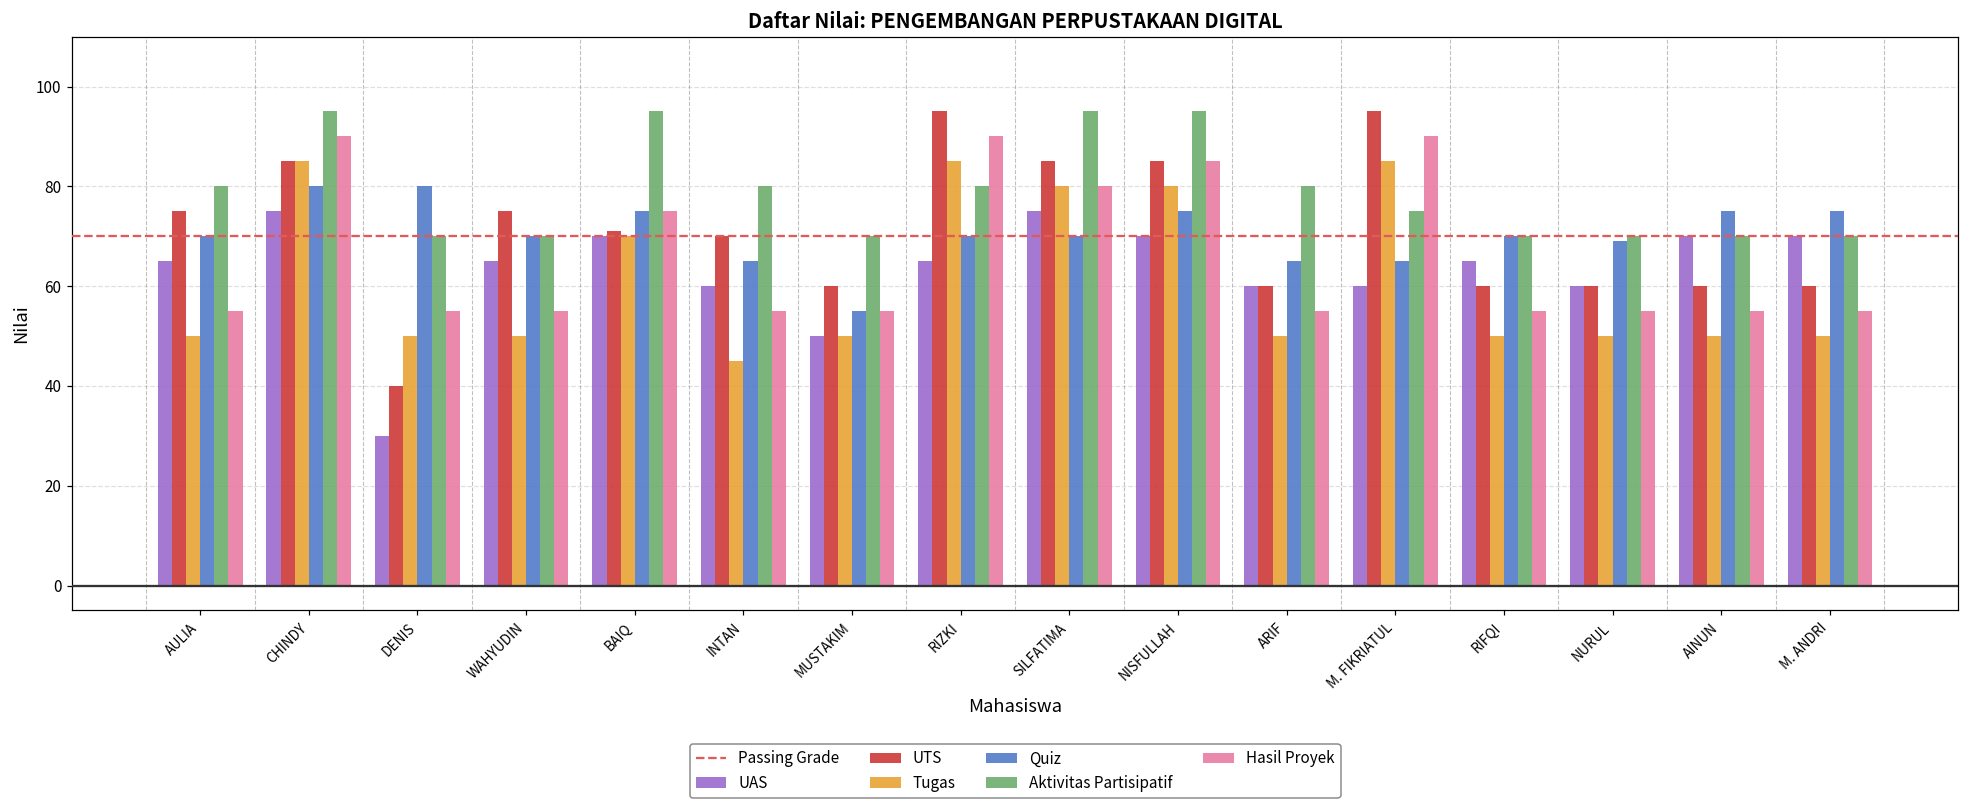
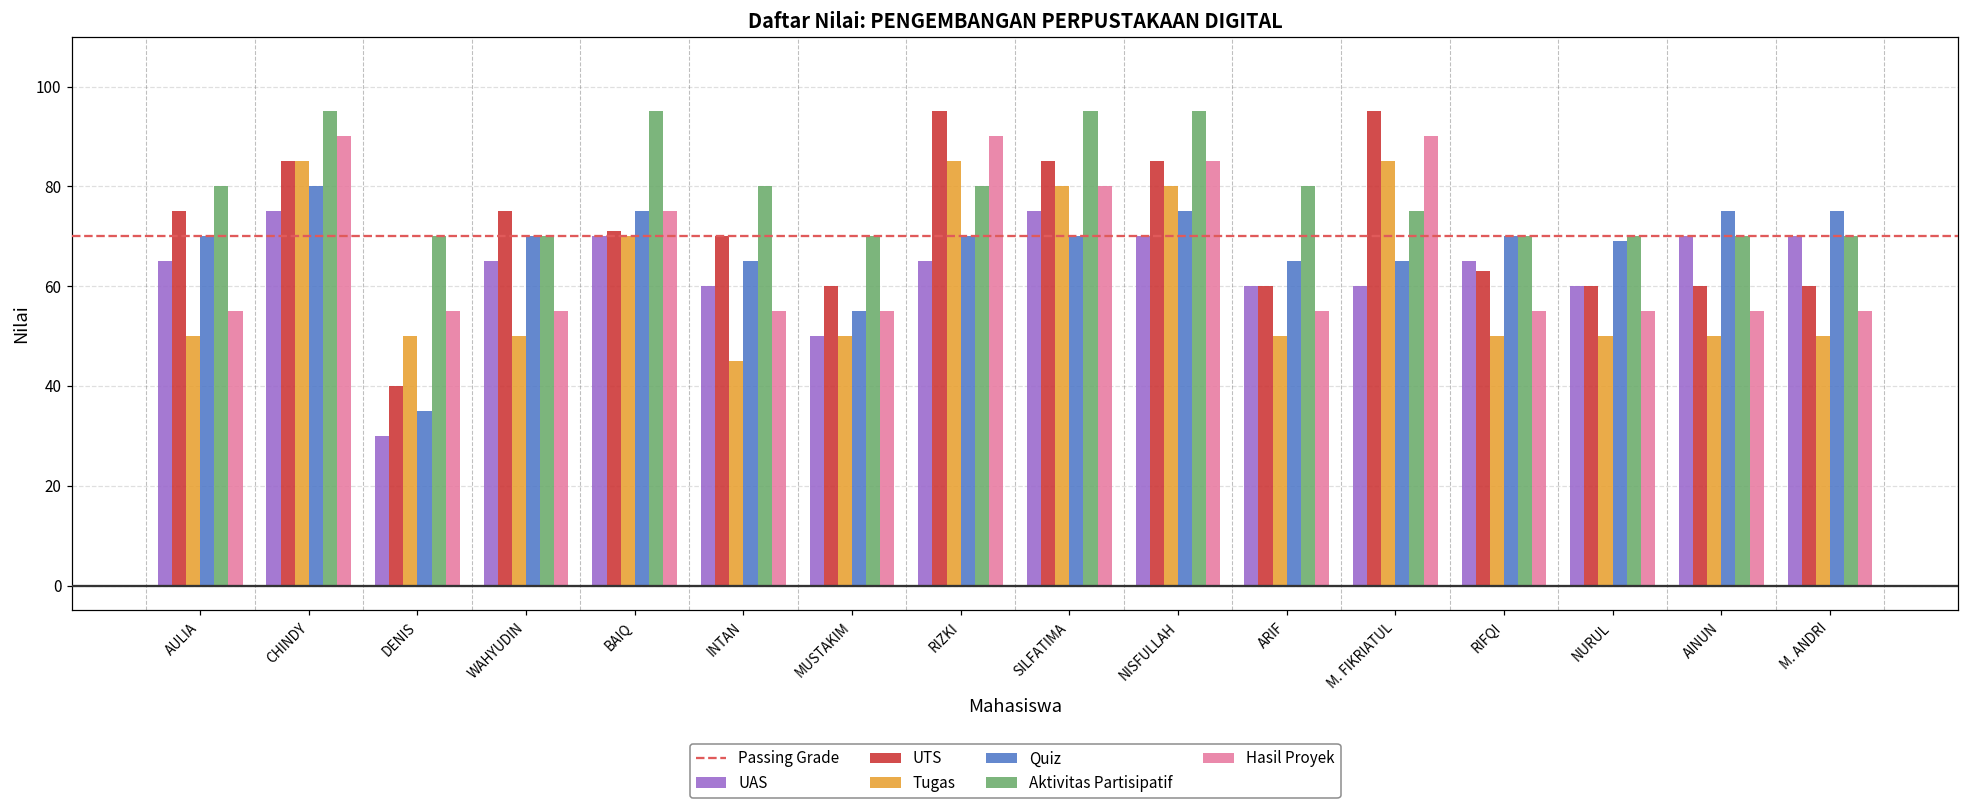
  {
    "UAS": {
      "AULIA": 65,
      "CHINDY": 75,
      "DENIS": 30,
      "WAHYUDIN": 65,
      "BAIQ": 70,
      "INTAN": 60,
      "MUSTAKIM": 50,
      "RIZKI": 65,
      "SILFATIMA": 75,
      "NISFULLAH": 70,
      "ARIF": 60,
      "M. FIKRIATUL": 60,
      "RIFQI": 65,
      "NURUL": 60,
      "AINUN": 70,
      "M. ANDRI": 70
    },
    "UTS": {
      "AULIA": 75,
      "CHINDY": 85,
      "DENIS": 40,
      "WAHYUDIN": 75,
      "BAIQ": 71,
      "INTAN": 70,
      "MUSTAKIM": 60,
      "RIZKI": 95,
      "SILFATIMA": 85,
      "NISFULLAH": 85,
      "ARIF": 60,
      "M. FIKRIATUL": 95,
-     "RIFQI": 60,
+     "RIFQI": 63,
      "NURUL": 60,
      "AINUN": 60,
      "M. ANDRI": 60
    },
    "Tugas": {
      "AULIA": 50,
      "CHINDY": 85,
      "DENIS": 50,
      "WAHYUDIN": 50,
      "BAIQ": 70,
      "INTAN": 45,
      "MUSTAKIM": 50,
      "RIZKI": 85,
      "SILFATIMA": 80,
      "NISFULLAH": 80,
      "ARIF": 50,
      "M. FIKRIATUL": 85,
      "RIFQI": 50,
      "NURUL": 50,
      "AINUN": 50,
      "M. ANDRI": 50
    },
    "Quiz": {
      "AULIA": 70,
      "CHINDY": 80,
-     "DENIS": 80,
+     "DENIS": 35,
      "WAHYUDIN": 70,
      "BAIQ": 75,
      "INTAN": 65,
      "MUSTAKIM": 55,
      "RIZKI": 70,
      "SILFATIMA": 70,
      "NISFULLAH": 75,
      "ARIF": 65,
      "M. FIKRIATUL": 65,
      "RIFQI": 70,
      "NURUL": 69,
      "AINUN": 75,
      "M. ANDRI": 75
    },
    "Aktivitas Partisipatif": {
      "AULIA": 80,
      "CHINDY": 95,
      "DENIS": 70,
      "WAHYUDIN": 70,
      "BAIQ": 95,
      "INTAN": 80,
      "MUSTAKIM": 70,
      "RIZKI": 80,
      "SILFATIMA": 95,
      "NISFULLAH": 95,
      "ARIF": 80,
      "M. FIKRIATUL": 75,
      "RIFQI": 70,
      "NURUL": 70,
      "AINUN": 70,
      "M. ANDRI": 70
    },
    "Hasil Proyek": {
      "AULIA": 55,
      "CHINDY": 90,
      "DENIS": 55,
      "WAHYUDIN": 55,
      "BAIQ": 75,
      "INTAN": 55,
      "MUSTAKIM": 55,
      "RIZKI": 90,
      "SILFATIMA": 80,
      "NISFULLAH": 85,
      "ARIF": 55,
      "M. FIKRIATUL": 90,
      "RIFQI": 55,
      "NURUL": 55,
      "AINUN": 55,
      "M. ANDRI": 55
    }
  }
